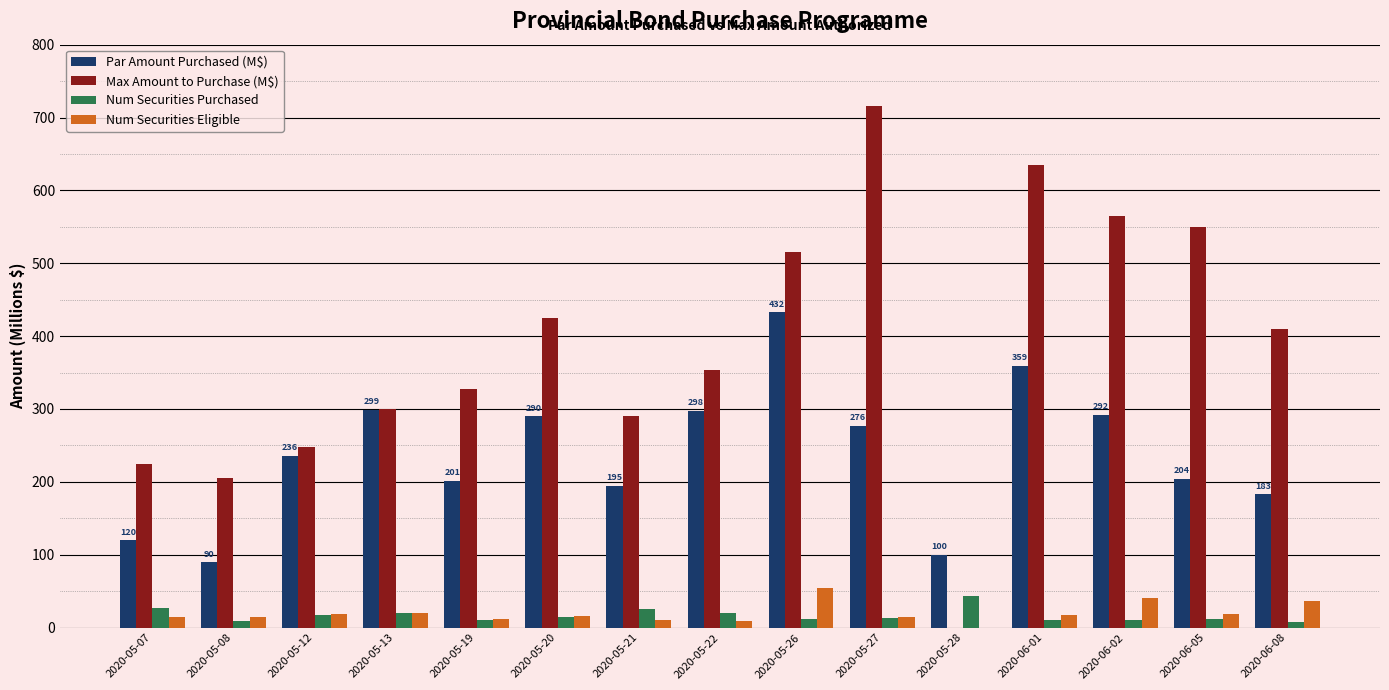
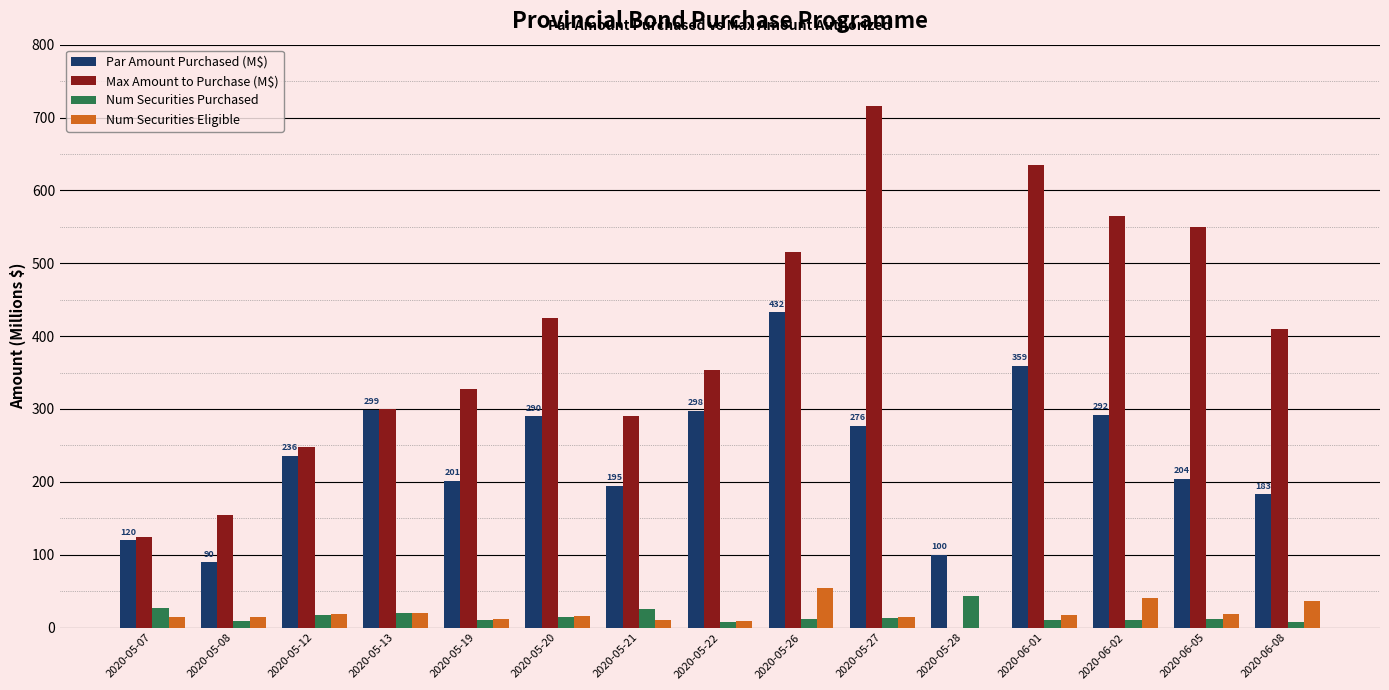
  {
    "Par Amount Purchased (M$)": {
      "2020-05-07": 120,
      "2020-05-08": 90,
      "2020-05-12": 236,
      "2020-05-13": 299,
      "2020-05-19": 201,
      "2020-05-20": 290,
      "2020-05-21": 195,
      "2020-05-22": 298,
      "2020-05-26": 432,
      "2020-05-27": 276,
      "2020-05-28": 100,
      "2020-06-01": 359,
      "2020-06-02": 292,
      "2020-06-05": 204,
      "2020-06-08": 183
    },
    "Max Amount to Purchase (M$)": {
-     "2020-05-07": 230,
-     "2020-05-08": 210,
+     "2020-05-07": 120,
+     "2020-05-08": 160,
      "2020-05-12": 250,
      "2020-05-13": 300,
      "2020-05-19": 330,
      "2020-05-20": 430,
      "2020-05-21": 290,
      "2020-05-22": 350,
      "2020-05-26": 520,
      "2020-05-27": 720,
      "2020-05-28": 0,
      "2020-06-01": 640,
      "2020-06-02": 570,
      "2020-06-05": 550,
      "2020-06-08": 410
    },
    "Num Securities Purchased": {
      "2020-05-07": 30,
      "2020-05-08": 10,
      "2020-05-12": 20,
      "2020-05-13": 20,
      "2020-05-19": 10,
      "2020-05-20": 10,
      "2020-05-21": 30,
-     "2020-05-22": 20,
+     "2020-05-22": 10,
      "2020-05-26": 10,
      "2020-05-27": 10,
      "2020-05-28": 40,
      "2020-06-01": 10,
      "2020-06-02": 10,
      "2020-06-05": 10,
      "2020-06-08": 10
    },
    "Num Securities Eligible": {
      "2020-05-07": 20,
      "2020-05-08": 10,
      "2020-05-12": 20,
      "2020-05-13": 20,
      "2020-05-19": 10,
      "2020-05-20": 20,
      "2020-05-21": 10,
      "2020-05-22": 10,
      "2020-05-26": 60,
      "2020-05-27": 20,
      "2020-05-28": 0,
      "2020-06-01": 20,
      "2020-06-02": 40,
      "2020-06-05": 20,
      "2020-06-08": 40
    }
  }
